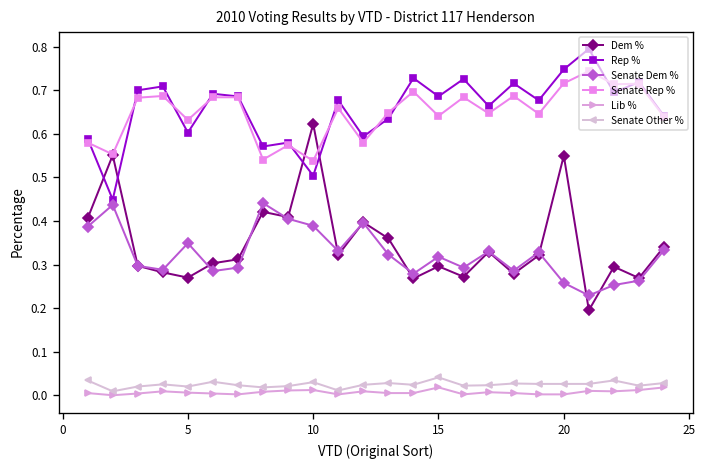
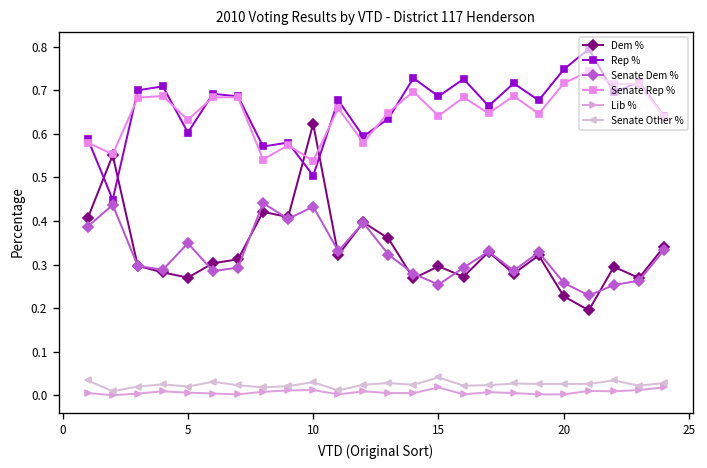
  {
    "Dem %": {
      "5": 0.27,
      "10": 0.62,
      "15": 0.30,
-     "20": 0.55
+     "20": 0.23
    },
    "Rep %": {
      "5": 0.60,
      "10": 0.50,
      "15": 0.69,
      "20": 0.75
    },
    "Senate Dem %": {
      "5": 0.35,
-     "10": 0.39,
-     "15": 0.32,
+     "10": 0.43,
+     "15": 0.25,
      "20": 0.26
    }
  }
